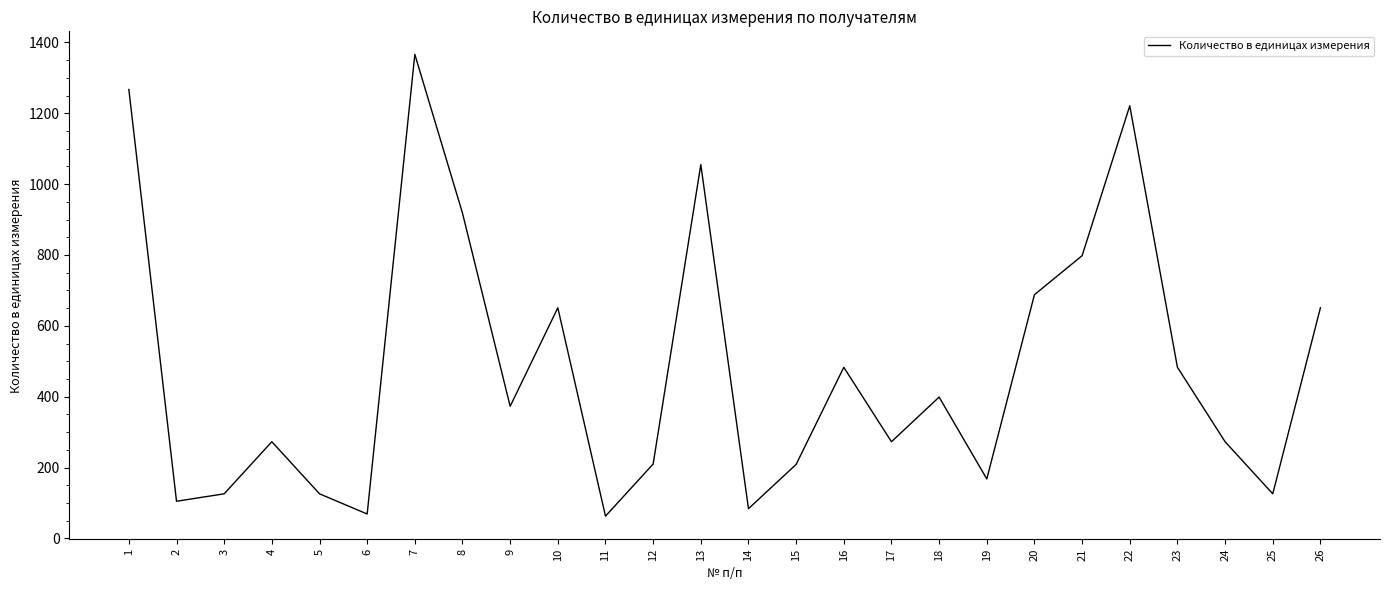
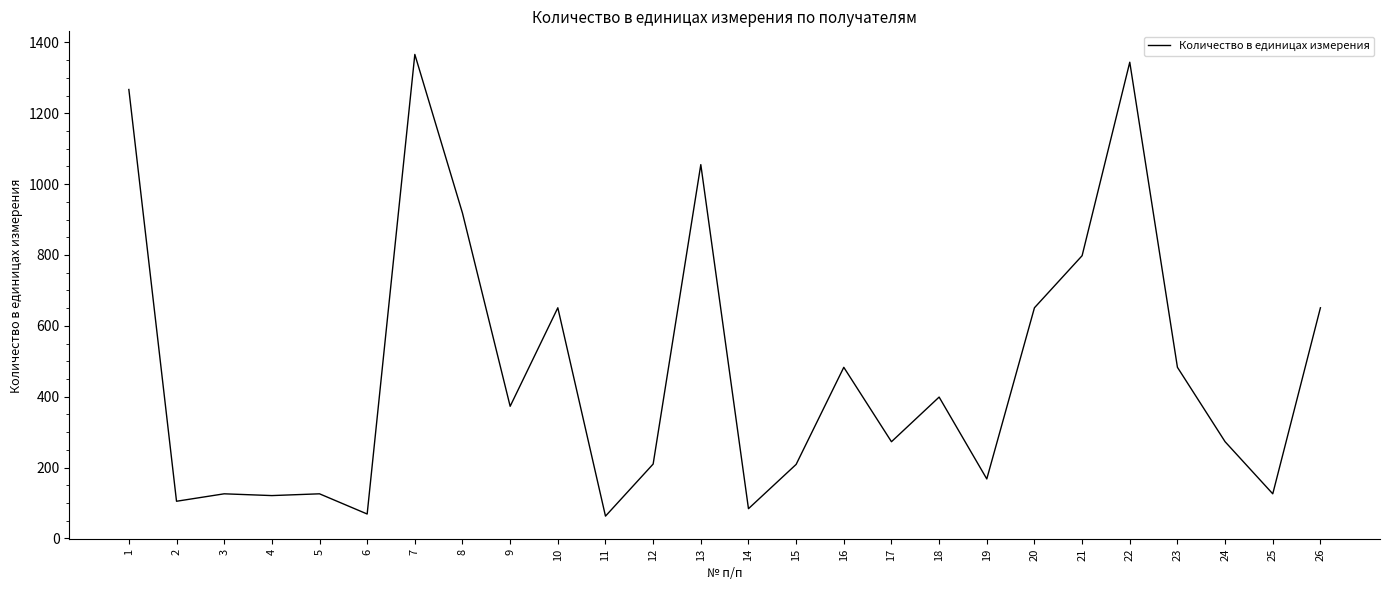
  {
    "1": 1270,
    "2": 110,
    "3": 130,
-   "4": 270,
+   "4": 120,
    "5": 130,
    "6": 70,
    "7": 1370,
    "8": 920,
    "9": 370,
    "10": 650,
    "11": 60,
    "12": 210,
    "13": 1060,
    "14": 80,
    "15": 210,
    "16": 480,
    "17": 270,
    "18": 400,
    "19": 170,
-   "20": 690,
+   "20": 650,
    "21": 800,
-   "22": 1220,
+   "22": 1340,
    "23": 480,
    "24": 270,
    "25": 130,
    "26": 650
  }
